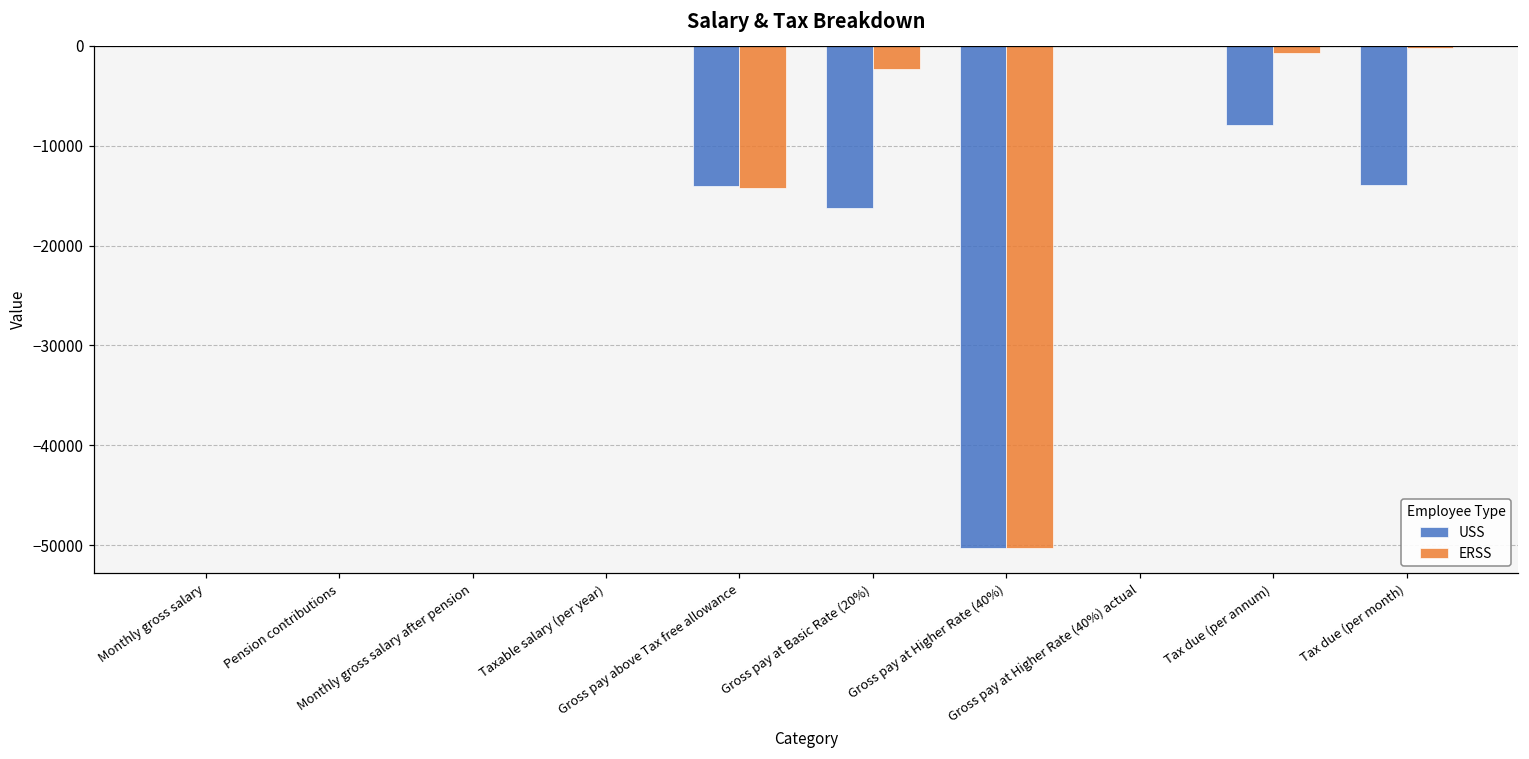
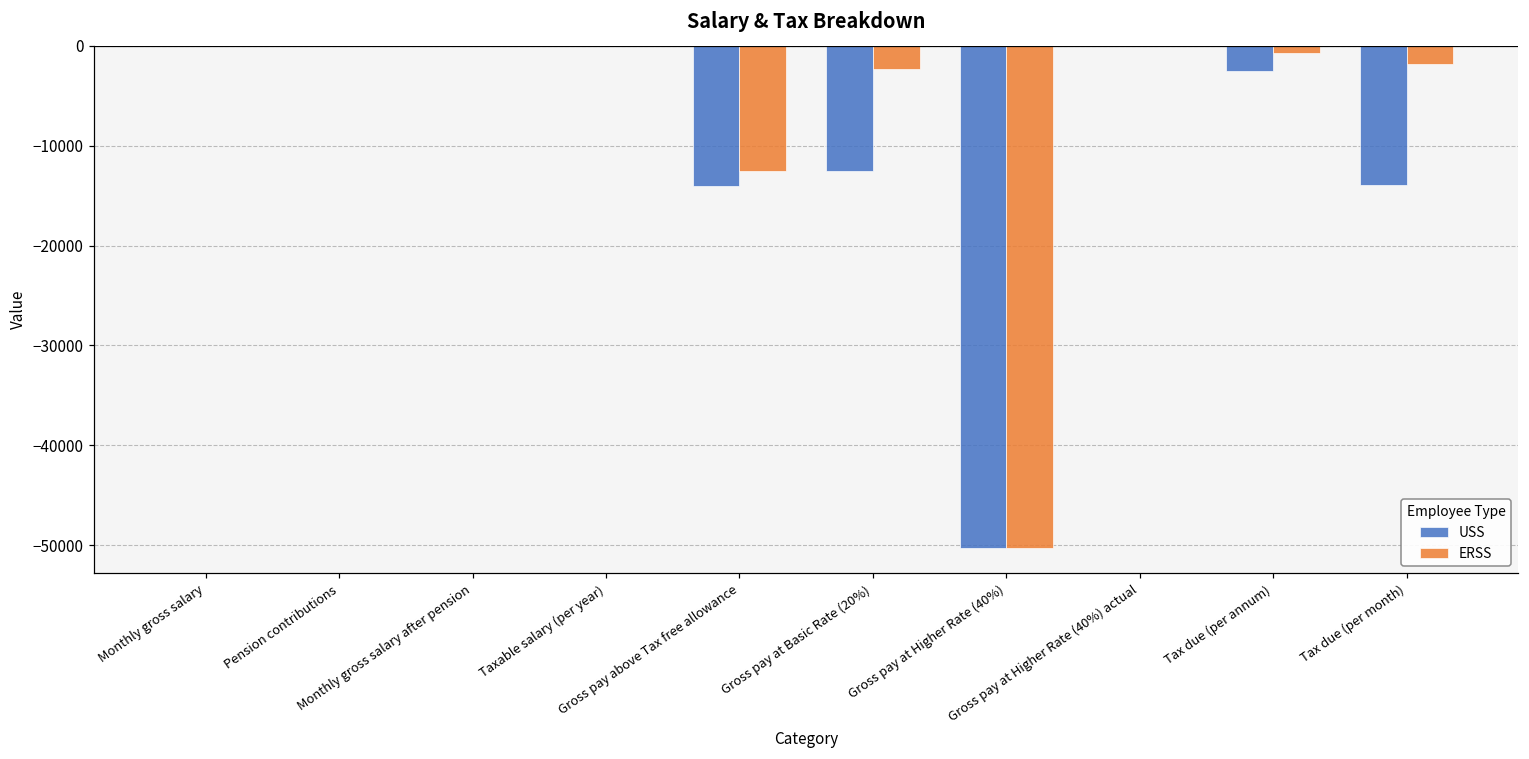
  {
    "USS": {
      "Monthly gross salary": 0,
      "Pension contributions": 0,
      "Monthly gross salary after pension": 0,
      "Taxable salary (per year)": 0,
      "Gross pay above Tax free allowance": -14000,
-     "Gross pay at Basic Rate (20%)": -16000,
+     "Gross pay at Basic Rate (20%)": -13000,
      "Gross pay at Higher Rate (40%)": -50000,
      "Gross pay at Higher Rate (40%) actual": 0,
-     "Tax due (per annum)": -8000,
+     "Tax due (per annum)": -3000,
      "Tax due (per month)": -14000
    },
    "ERSS": {
      "Monthly gross salary": 0,
      "Pension contributions": 0,
      "Monthly gross salary after pension": 0,
      "Taxable salary (per year)": 0,
-     "Gross pay above Tax free allowance": -14000,
+     "Gross pay above Tax free allowance": -13000,
      "Gross pay at Basic Rate (20%)": -2000,
      "Gross pay at Higher Rate (40%)": -50000,
      "Gross pay at Higher Rate (40%) actual": 0,
      "Tax due (per annum)": -1000,
-     "Tax due (per month)": 0
+     "Tax due (per month)": -2000
    }
  }
